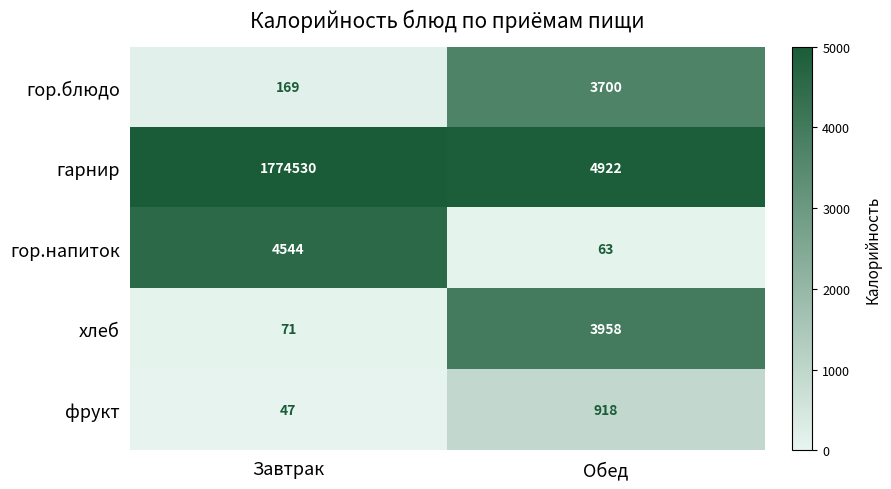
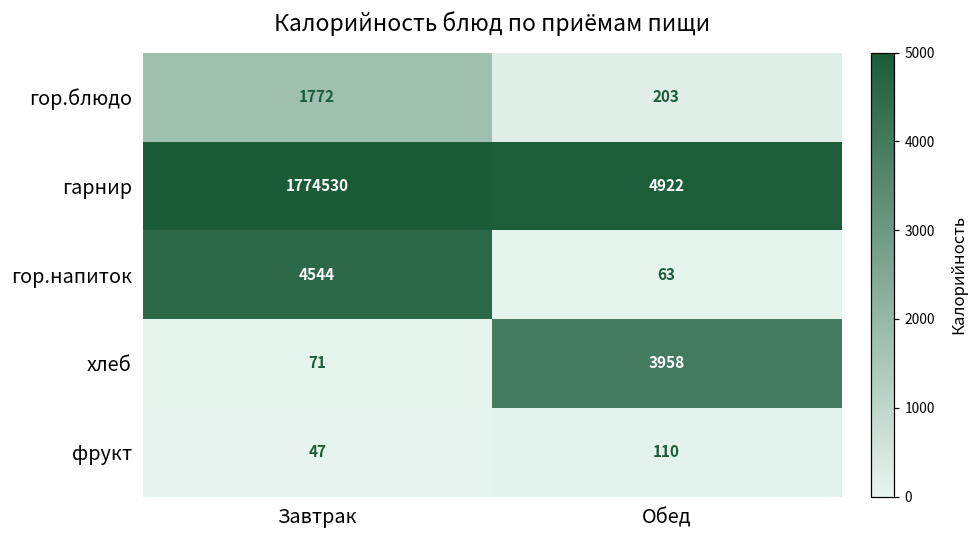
  {
    "гор.блюдо": {
-     "Завтрак": 169,
-     "Обед": 3700
+     "Завтрак": 1772,
+     "Обед": 203
    },
    "гарнир": {
      "Завтрак": 1774530,
      "Обед": 4922
    },
    "гор.напиток": {
      "Завтрак": 4544,
      "Обед": 63
    },
    "хлеб": {
      "Завтрак": 71,
      "Обед": 3958
    },
    "фрукт": {
      "Завтрак": 47,
-     "Обед": 918
+     "Обед": 110
    }
  }
